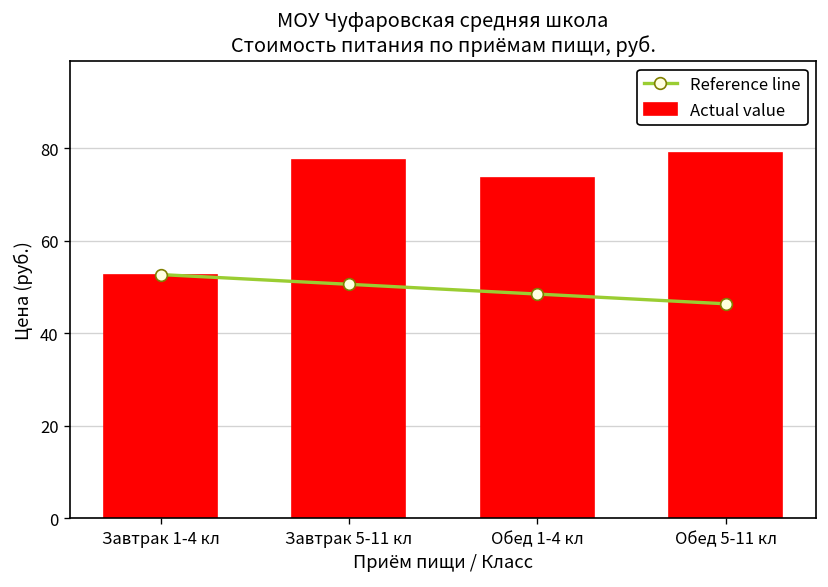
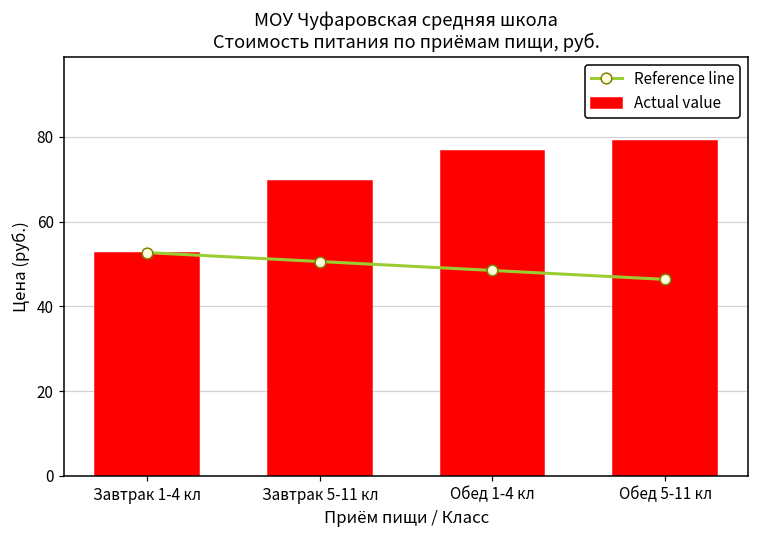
  {
    "Reference line": {
      "Завтрак 1-4 кл": 53,
      "Завтрак 5-11 кл": 51,
      "Обед 1-4 кл": 48,
      "Обед 5-11 кл": 46
    },
    "Actual value": {
      "Завтрак 1-4 кл": 53,
-     "Завтрак 5-11 кл": 78,
-     "Обед 1-4 кл": 73,
+     "Завтрак 5-11 кл": 70,
+     "Обед 1-4 кл": 77,
      "Обед 5-11 кл": 79
    }
  }
